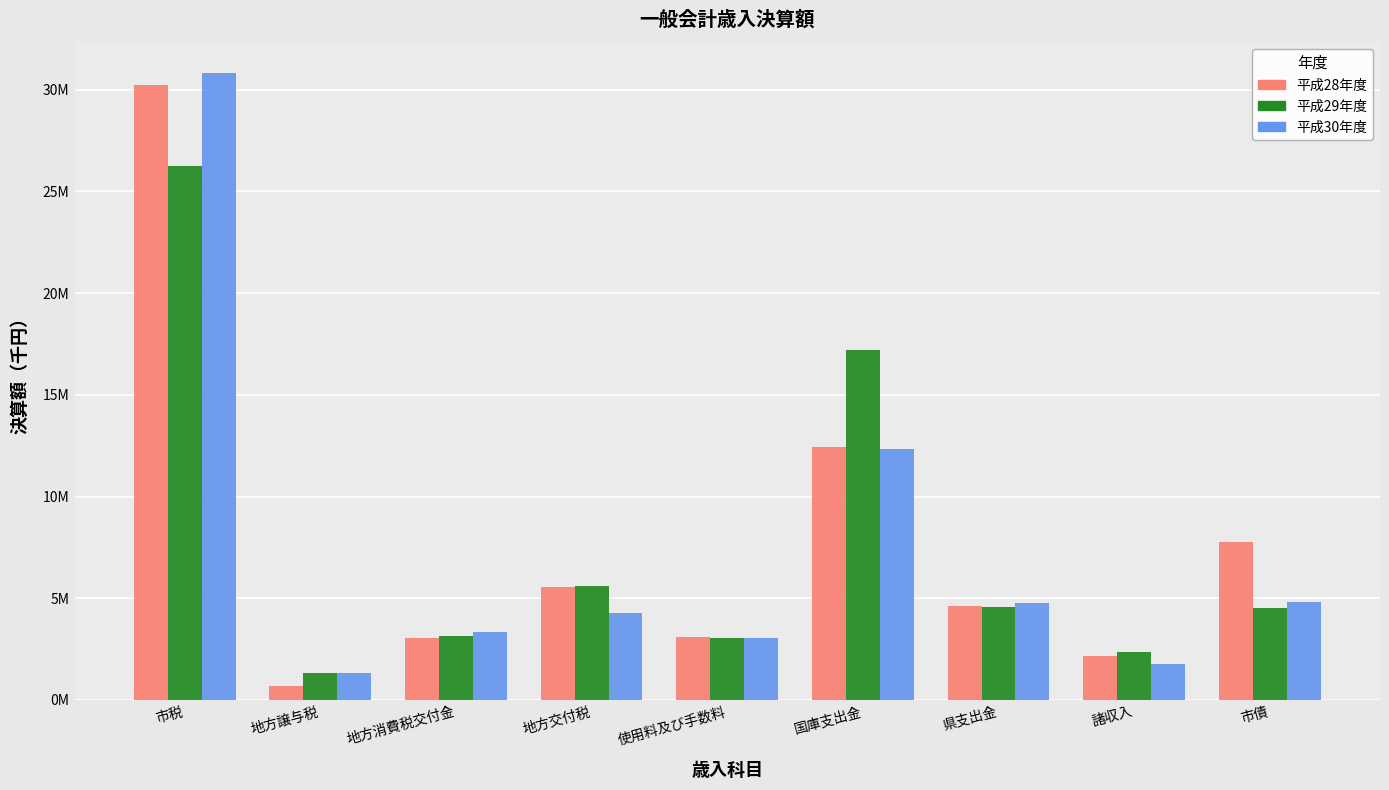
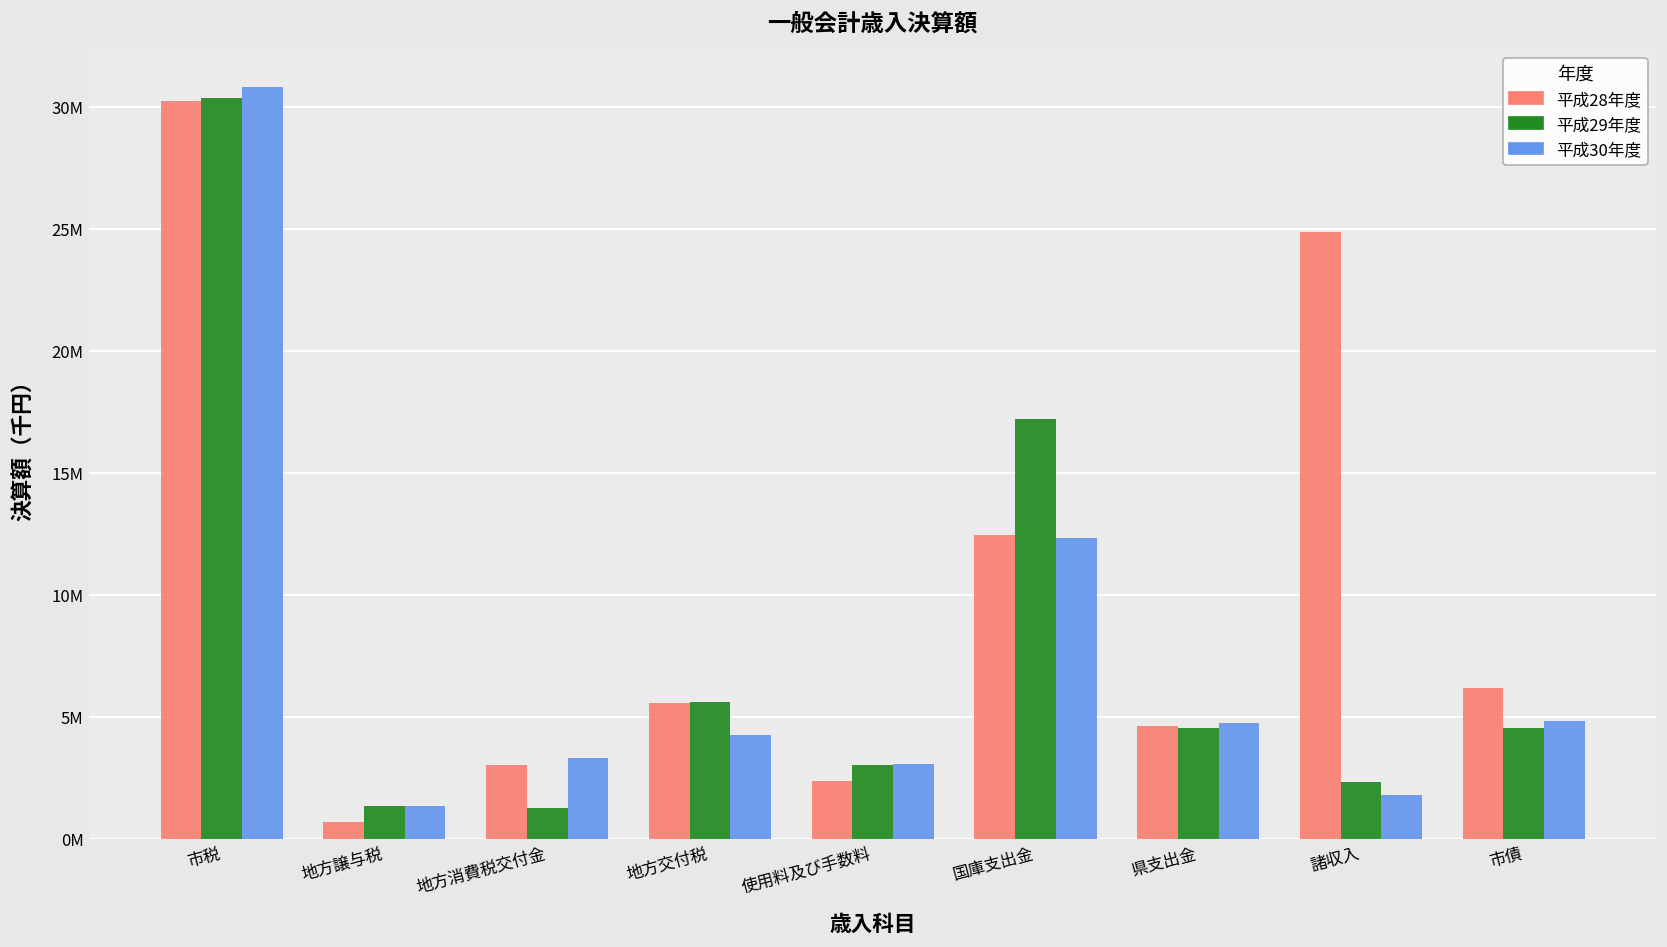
  {
    "平成28年度": {
      "市税": 30200000,
      "地方譲与税": 700000,
      "地方消費税交付金": 3000000,
      "地方交付税": 5600000,
-     "使用料及び手数料": 3100000,
+     "使用料及び手数料": 2400000,
      "国庫支出金": 12500000,
      "県支出金": 4600000,
-     "諸収入": 2200000,
-     "市債": 7800000
+     "諸収入": 24900000,
+     "市債": 6200000
    },
    "平成29年度": {
-     "市税": 26200000,
+     "市税": 30400000,
      "地方譲与税": 1300000,
-     "地方消費税交付金": 3200000,
+     "地方消費税交付金": 1300000,
      "地方交付税": 5600000,
      "使用料及び手数料": 3000000,
      "国庫支出金": 17200000,
      "県支出金": 4600000,
      "諸収入": 2300000,
      "市債": 4500000
    },
    "平成30年度": {
      "市税": 30800000,
      "地方譲与税": 1400000,
      "地方消費税交付金": 3300000,
      "地方交付税": 4300000,
      "使用料及び手数料": 3100000,
      "国庫支出金": 12300000,
      "県支出金": 4700000,
      "諸収入": 1800000,
      "市債": 4800000
    }
  }
